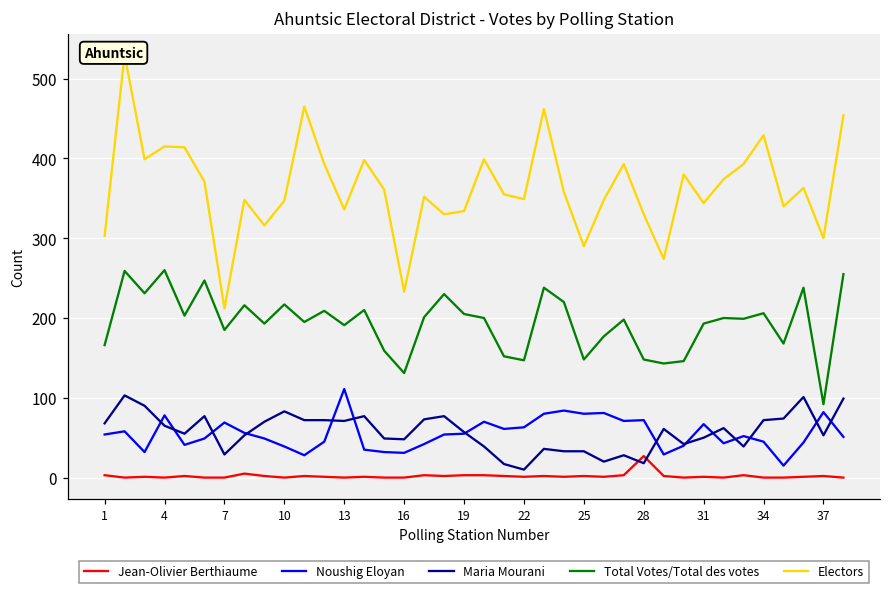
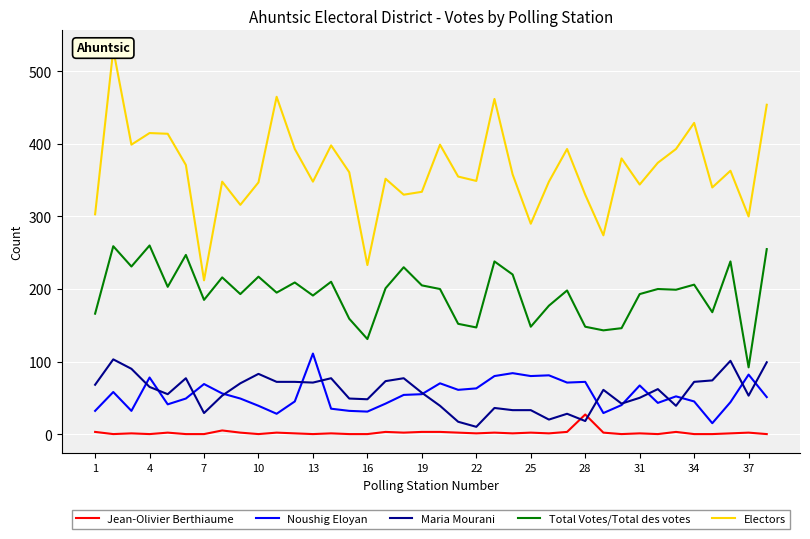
  {
    "Jean-Olivier Berthiaume": {
      "1": 0,
      "4": 0,
      "7": 0,
      "10": 0,
      "13": 0,
      "16": 0,
      "19": 0,
      "22": 0,
      "25": 0,
      "28": 30,
      "31": 0,
      "34": 0,
      "37": 0
    },
    "Noushig Eloyan": {
-     "1": 50,
+     "1": 30,
      "4": 80,
      "7": 70,
      "10": 40,
      "13": 110,
      "16": 30,
      "22": 60,
      "25": 80,
      "28": 70,
      "31": 70,
      "34": 50,
      "37": 80
    },
    "Maria Mourani": {
      "1": 70,
      "4": 70,
      "7": 30,
      "10": 80,
      "13": 70,
      "16": 50,
      "22": 10,
      "25": 30,
      "28": 20,
      "31": 50,
      "34": 70,
      "37": 50
    },
    "Total Votes/Total des votes": {
      "1": 170,
      "4": 260,
      "7": 190,
      "10": 220,
      "13": 190,
      "16": 130,
      "19": 210,
      "22": 150,
      "25": 150,
      "28": 150,
      "31": 190,
      "34": 210,
      "37": 90
    },
    "Electors": {
      "1": 300,
      "4": 420,
      "7": 210,
      "10": 350,
-     "13": 340,
+     "13": 350,
      "16": 230,
      "19": 330,
      "22": 350,
      "25": 290,
      "28": 330,
      "31": 340,
      "34": 430,
      "37": 300
    }
  }
